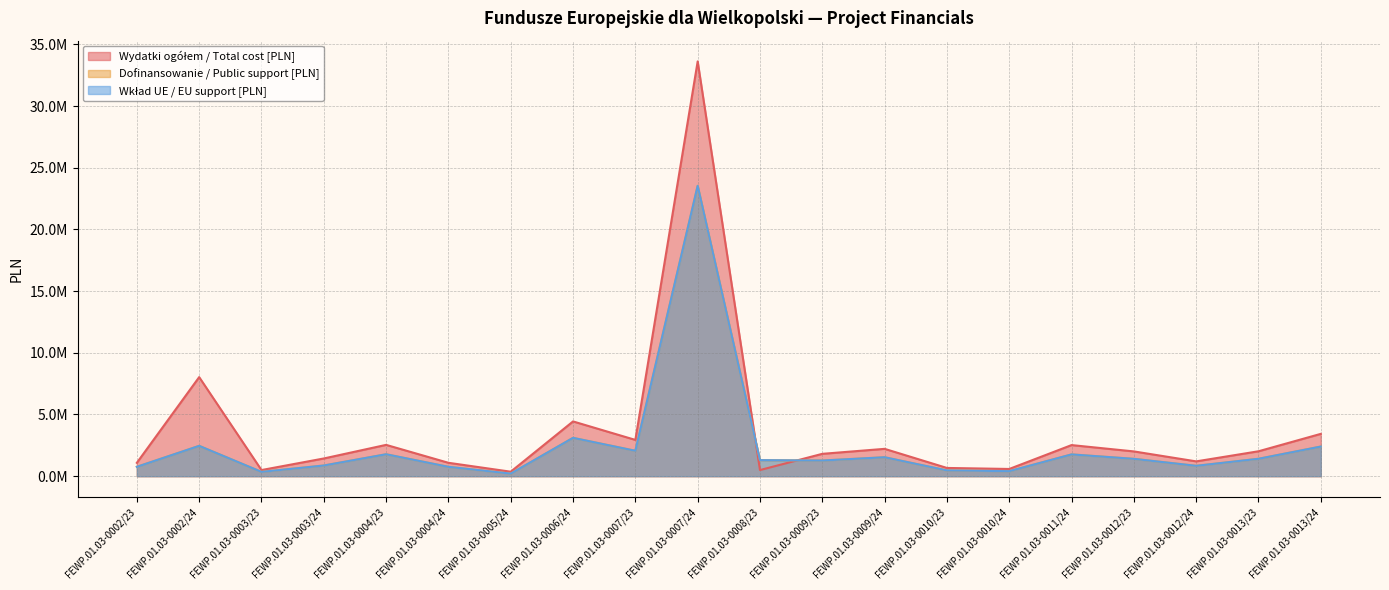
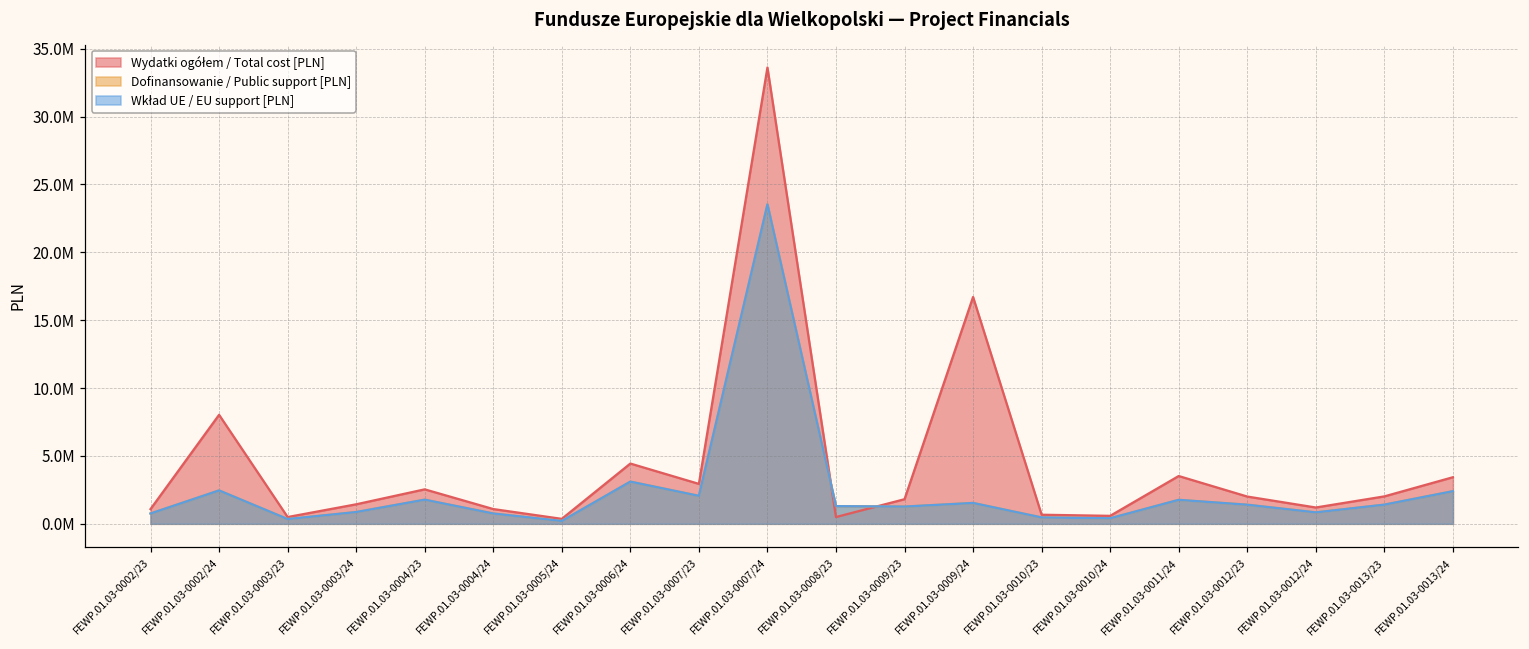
  {
    "Wydatki ogółem / Total cost [PLN]": {
      "FEWP.01.03-0002/23": 1100000,
      "FEWP.01.03-0002/24": 8000000,
      "FEWP.01.03-0003/24": 1400000,
      "FEWP.01.03-0004/23": 2500000,
      "FEWP.01.03-0004/24": 1100000,
      "FEWP.01.03-0006/24": 4400000,
      "FEWP.01.03-0007/23": 2900000,
      "FEWP.01.03-0007/24": 33600000,
      "FEWP.01.03-0008/23": 500000,
      "FEWP.01.03-0009/23": 1800000,
-     "FEWP.01.03-0009/24": 2200000,
-     "FEWP.01.03-0011/24": 2500000,
+     "FEWP.01.03-0009/24": 16700000,
+     "FEWP.01.03-0011/24": 3500000,
      "FEWP.01.03-0012/23": 2000000,
      "FEWP.01.03-0012/24": 1200000,
      "FEWP.01.03-0013/23": 2000000,
      "FEWP.01.03-0013/24": 3400000
    },
    "Wkład UE / EU support [PLN]": {
      "FEWP.01.03-0002/23": 800000,
      "FEWP.01.03-0002/24": 2500000,
      "FEWP.01.03-0003/24": 900000,
      "FEWP.01.03-0004/23": 1800000,
      "FEWP.01.03-0004/24": 800000,
      "FEWP.01.03-0006/24": 3100000,
      "FEWP.01.03-0007/23": 2100000,
      "FEWP.01.03-0007/24": 23500000,
      "FEWP.01.03-0008/23": 1300000,
      "FEWP.01.03-0009/23": 1300000,
      "FEWP.01.03-0009/24": 1500000,
      "FEWP.01.03-0011/24": 1800000,
      "FEWP.01.03-0012/23": 1400000,
      "FEWP.01.03-0012/24": 800000,
      "FEWP.01.03-0013/23": 1400000,
      "FEWP.01.03-0013/24": 2400000
    }
  }
